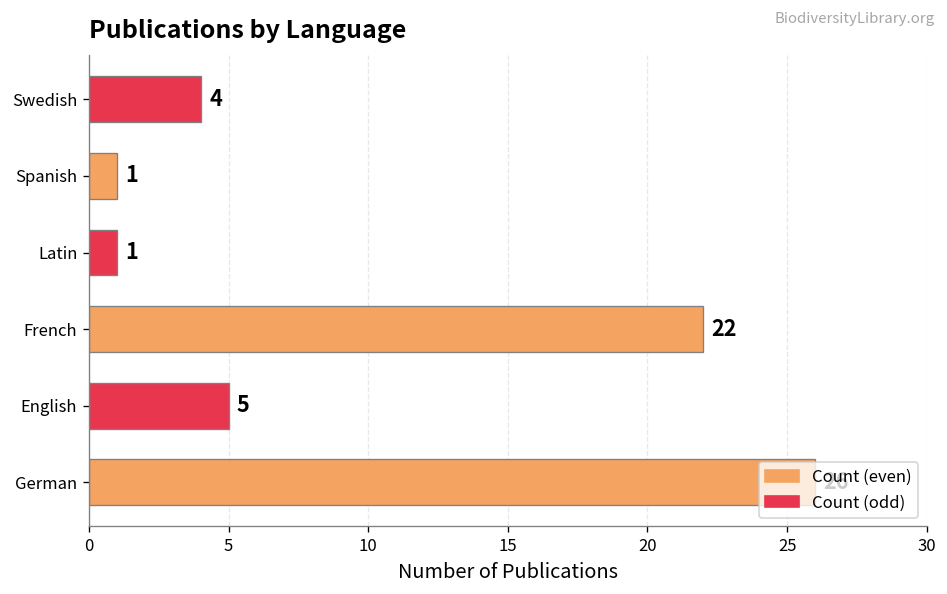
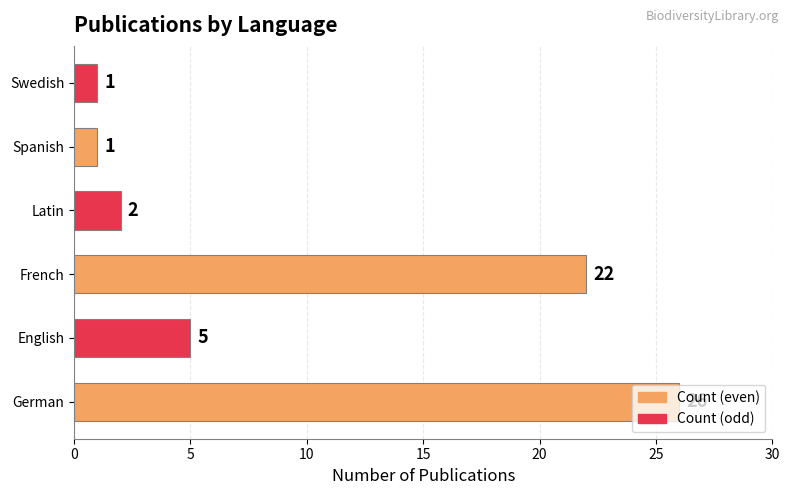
  {
-   "Swedish": 4,
+   "Swedish": 1,
    "Spanish": 1,
-   "Latin": 1,
+   "Latin": 2,
    "French": 22,
    "English": 5
  }
